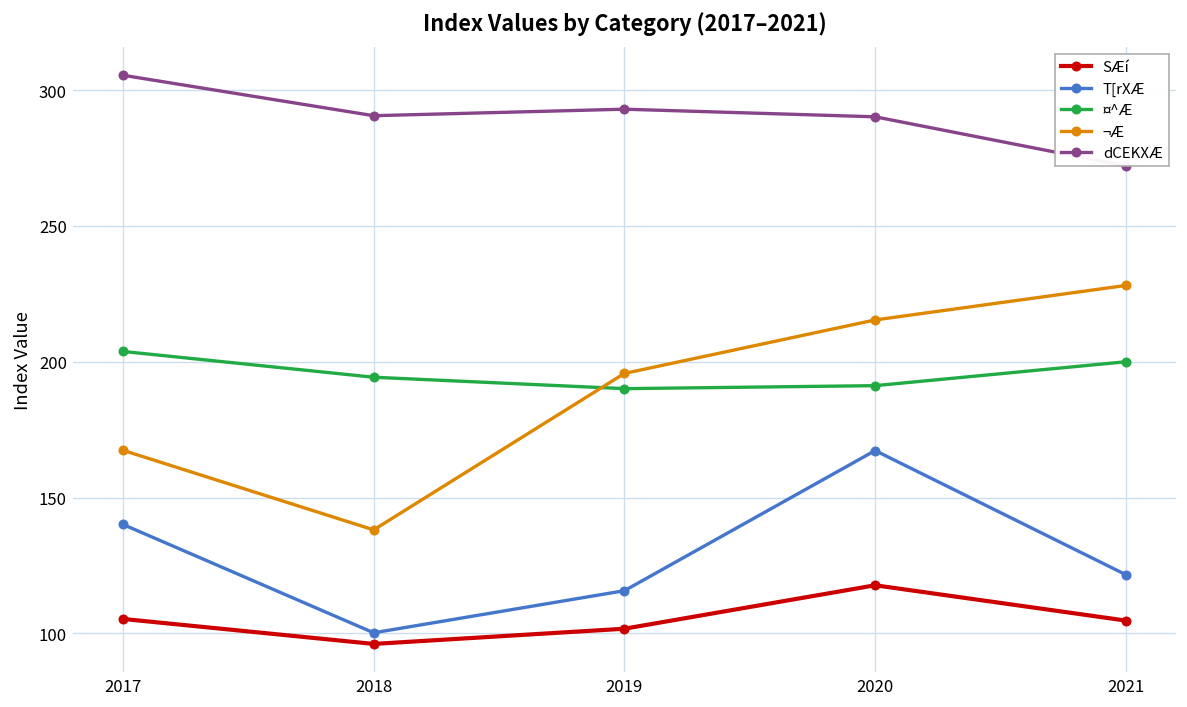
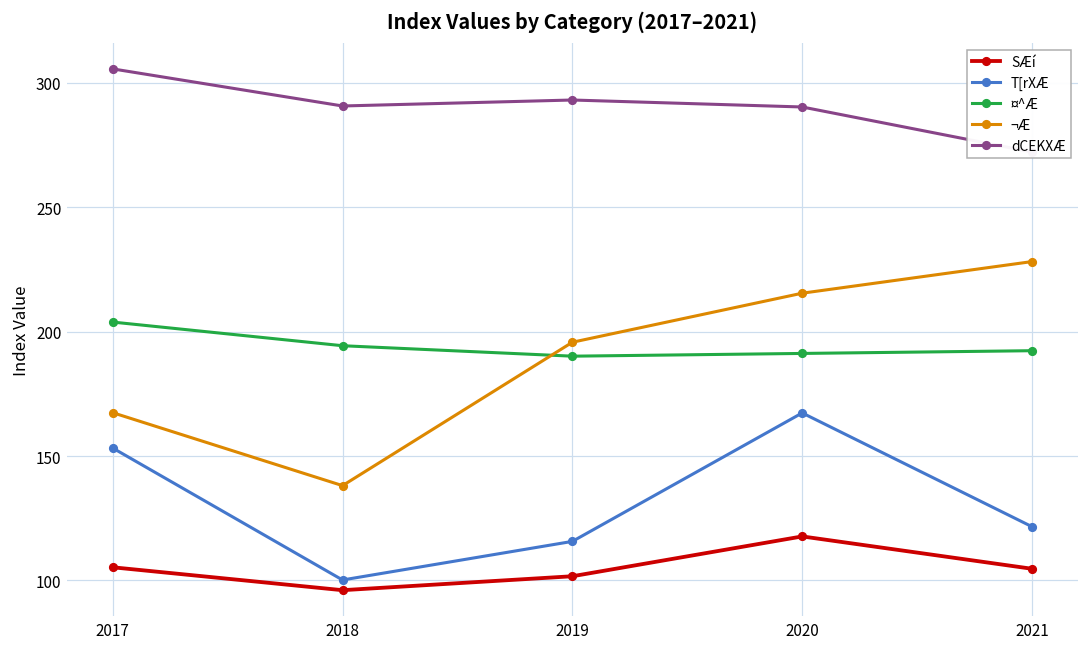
  {
    "SÆí": {
      "2017": 105,
      "2018": 96,
      "2019": 102,
      "2020": 118,
      "2021": 105
    },
    "T[rXÆ": {
-     "2017": 140,
+     "2017": 153,
      "2018": 100,
      "2019": 116,
      "2020": 167,
      "2021": 122
    },
    "¤^Æ": {
      "2017": 204,
      "2018": 194,
      "2019": 190,
      "2020": 191,
-     "2021": 200
+     "2021": 192
    },
    "¬Æ": {
      "2017": 167,
      "2018": 138,
      "2019": 196,
      "2020": 215,
      "2021": 228
    },
    "dCEKXÆ": {
      "2017": 306,
      "2018": 291,
      "2019": 293,
      "2020": 290
    }
  }
